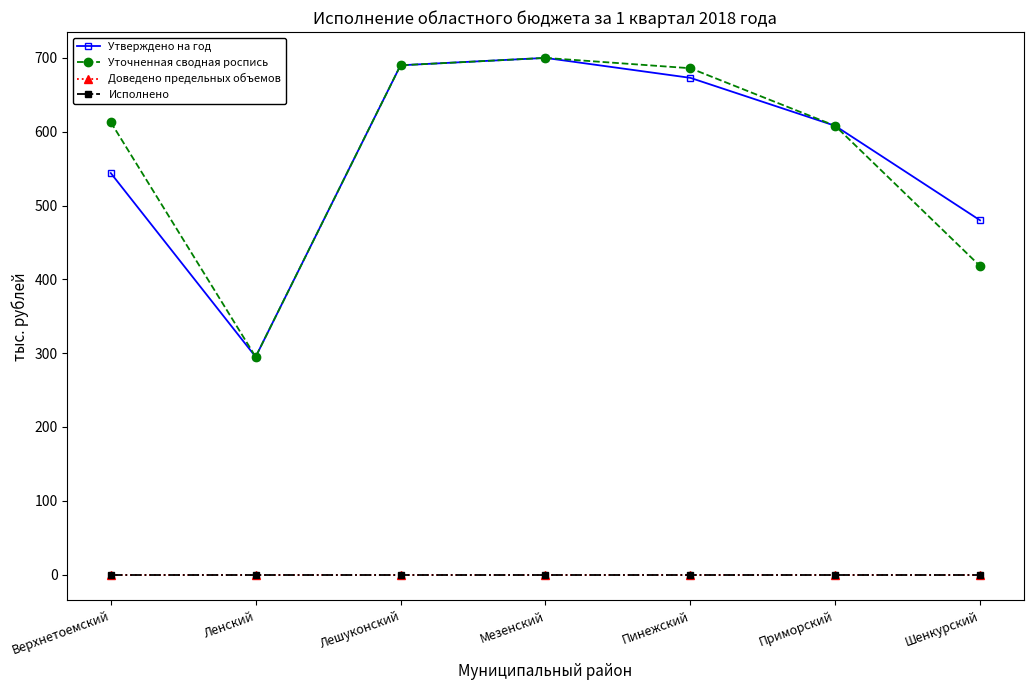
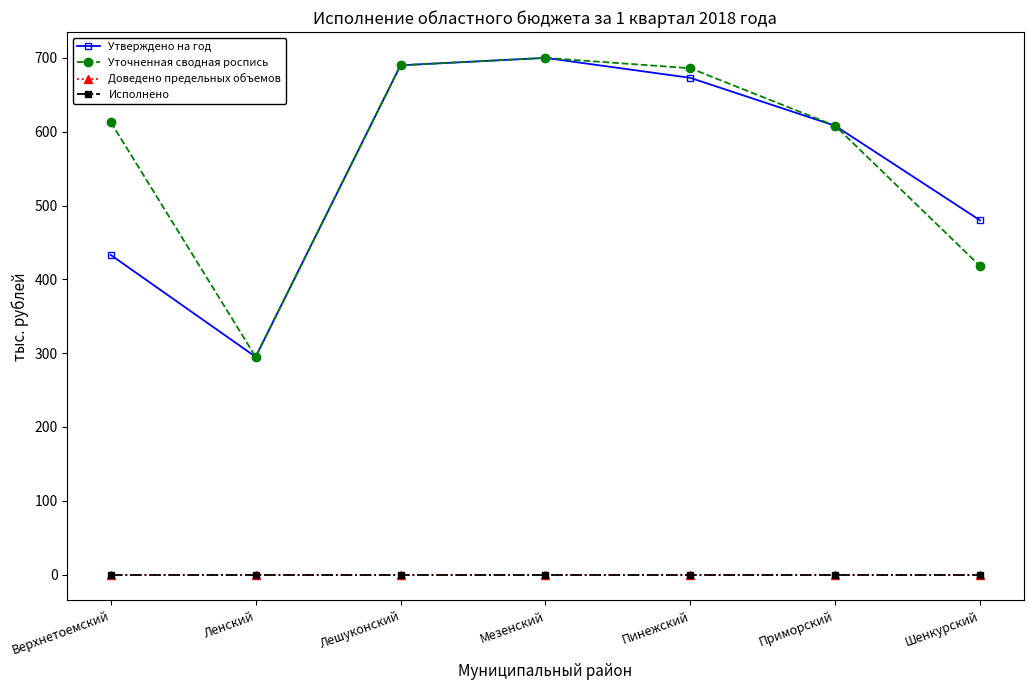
  {
    "Утверждено на год": {
-     "Верхнетоемский": 540,
+     "Верхнетоемский": 430,
      "Пинежский": 670,
      "Шенкурский": 480
    },
    "Уточненная сводная роспись": {
      "Верхнетоемский": 610,
      "Пинежский": 690,
      "Шенкурский": 420
    },
    "Исполнено": {
      "Верхнетоемский": 0,
      "Ленский": 0,
      "Лешуконский": 0,
      "Мезенский": 0,
      "Пинежский": 0,
      "Приморский": 0,
      "Шенкурский": 0
    }
  }
